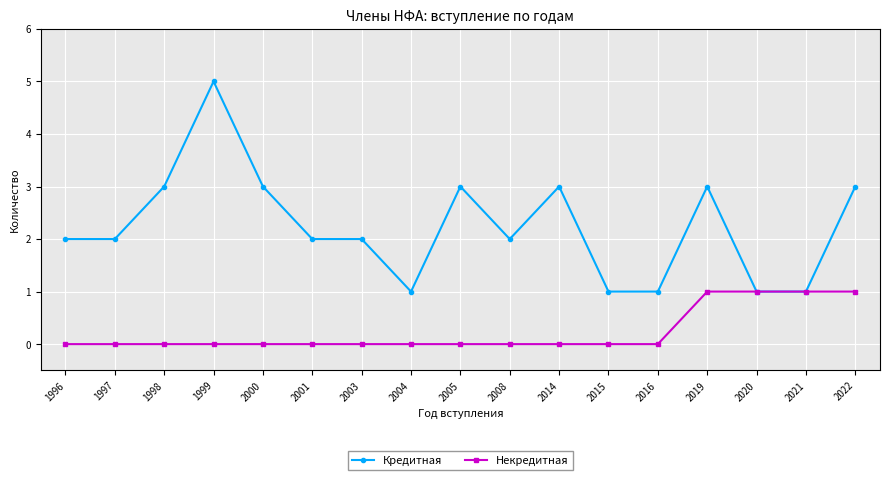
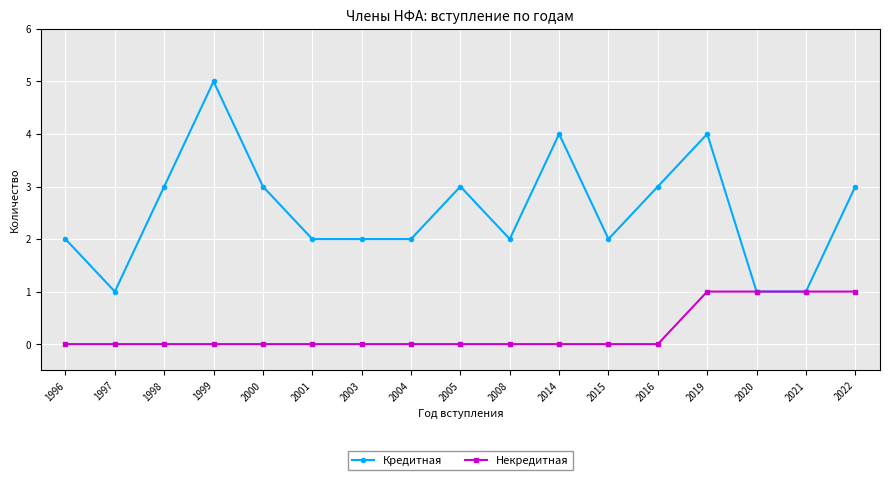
  {
    "Кредитная": {
      "1996": 2,
-     "1997": 2,
+     "1997": 1,
      "1998": 3,
      "1999": 5,
      "2000": 3,
      "2001": 2,
      "2003": 2,
-     "2004": 1,
+     "2004": 2,
      "2005": 3,
      "2008": 2,
-     "2014": 3,
-     "2015": 1,
-     "2016": 1,
-     "2019": 3,
+     "2014": 4,
+     "2015": 2,
+     "2016": 3,
+     "2019": 4,
      "2022": 3
    },
    "Некредитная": {
      "1996": 0,
      "1997": 0,
      "1998": 0,
      "1999": 0,
      "2000": 0,
      "2001": 0,
      "2003": 0,
      "2004": 0,
      "2005": 0,
      "2008": 0,
      "2014": 0,
      "2015": 0,
      "2016": 0,
      "2019": 1,
      "2022": 1
    }
  }
